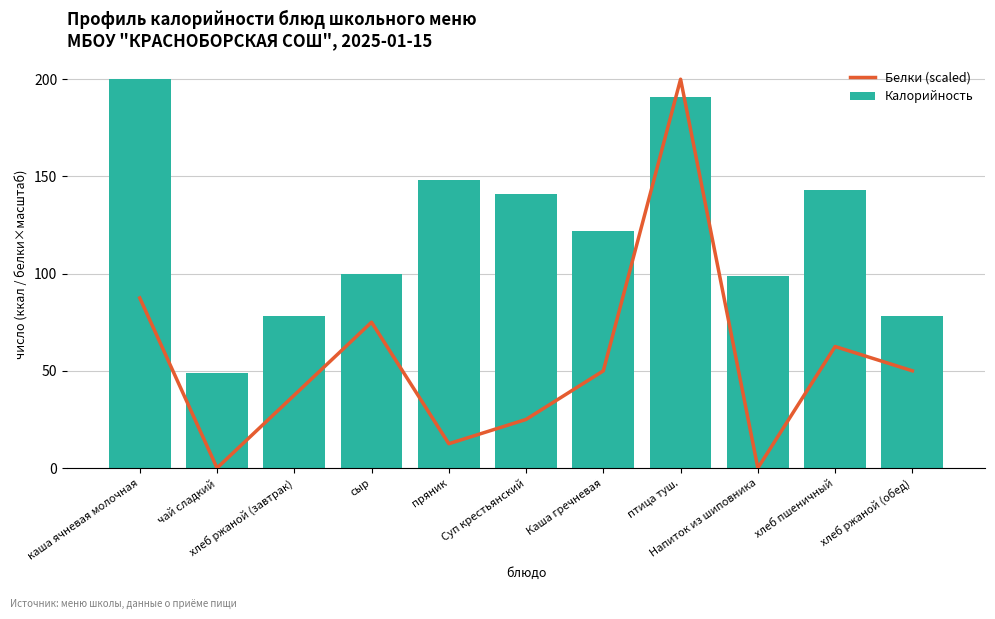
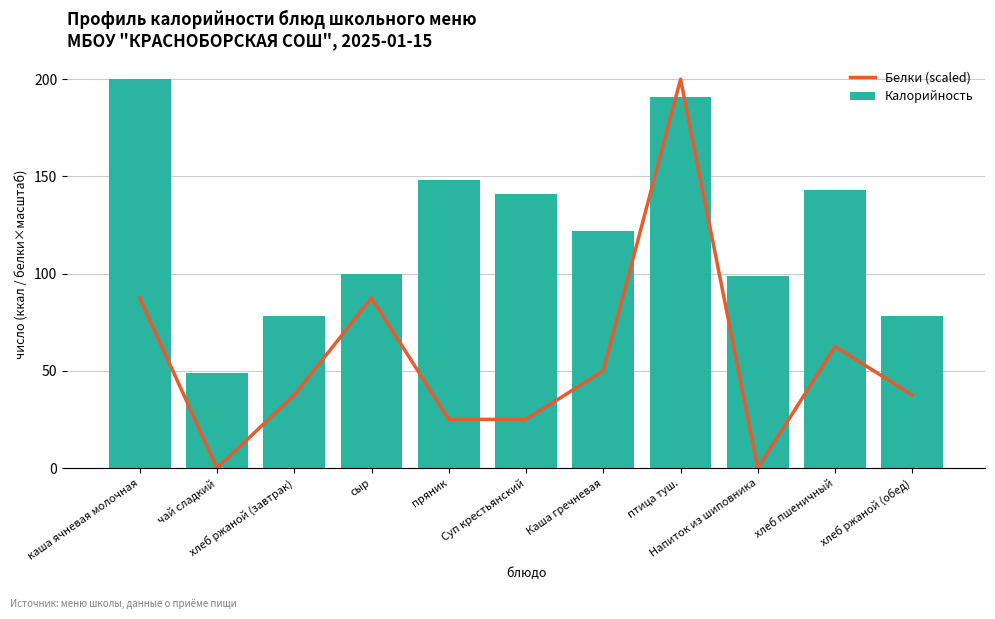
  {
    "Белки (scaled)": {
      "каша ячневая молочная": 88,
      "чай сладкий": 0,
      "хлеб ржаной (завтрак)": 38,
-     "сыр": 75,
-     "пряник": 13,
+     "сыр": 88,
+     "пряник": 25,
      "Суп крестьянский": 25,
      "Каша гречневая": 50,
      "птица туш.": 200,
      "Напиток из шиповника": 0,
      "хлеб пшеничный": 63,
-     "хлеб ржаной (обед)": 50
+     "хлеб ржаной (обед)": 38
    },
    "Калорийность": {
      "каша ячневая молочная": 200,
      "чай сладкий": 49,
      "хлеб ржаной (завтрак)": 78,
      "сыр": 100,
      "пряник": 148,
      "Суп крестьянский": 141,
      "Каша гречневая": 122,
      "птица туш.": 191,
      "Напиток из шиповника": 99,
      "хлеб пшеничный": 143,
      "хлеб ржаной (обед)": 78
    }
  }
